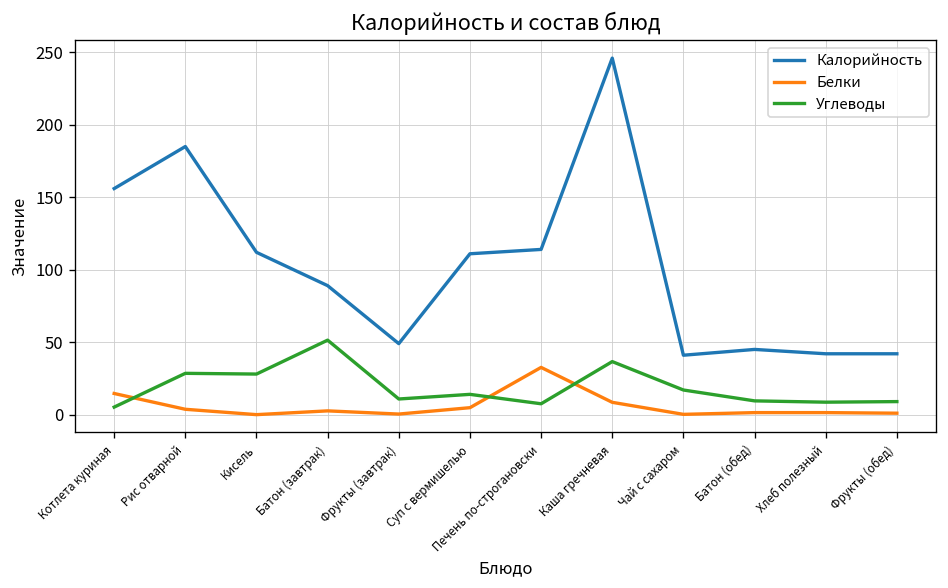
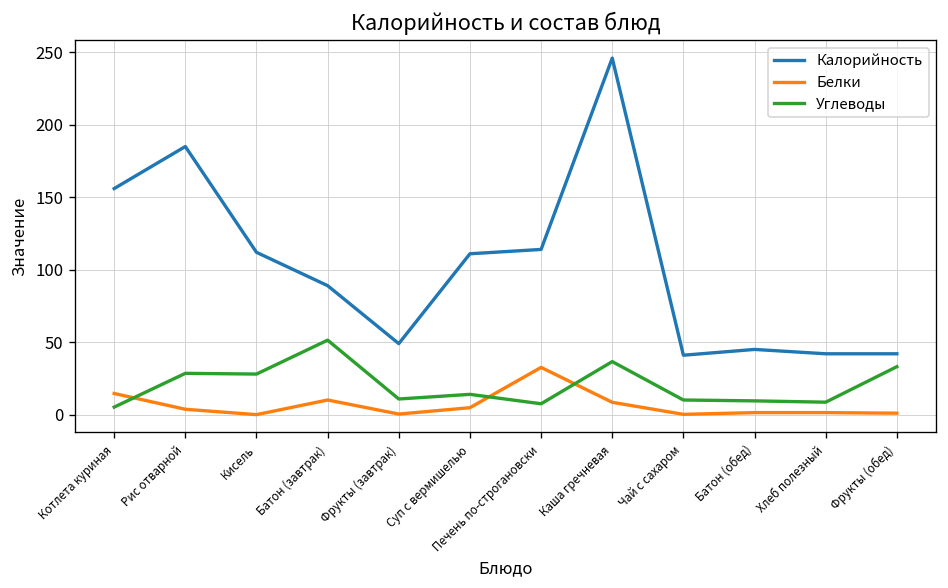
  {
    "Калорийность": {
      "Котлета куриная": 156,
      "Рис отварной": 185,
      "Кисель": 112,
      "Батон (завтрак)": 89,
      "Фрукты (завтрак)": 49,
      "Суп с вермишелью": 111,
      "Печень по-строгановски": 114,
      "Каша гречневая": 246,
      "Чай с сахаром": 41,
      "Батон (обед)": 45,
      "Хлеб полезный": 42,
      "Фрукты (обед)": 42
    },
    "Белки": {
      "Котлета куриная": 15,
      "Рис отварной": 4,
      "Кисель": 0,
-     "Батон (завтрак)": 3,
+     "Батон (завтрак)": 10,
      "Фрукты (завтрак)": 0,
      "Суп с вермишелью": 5,
      "Печень по-строгановски": 33,
      "Каша гречневая": 9,
      "Чай с сахаром": 0,
      "Батон (обед)": 1,
      "Хлеб полезный": 1,
      "Фрукты (обед)": 1
    },
    "Углеводы": {
      "Котлета куриная": 5,
      "Рис отварной": 29,
      "Кисель": 28,
      "Батон (завтрак)": 51,
      "Фрукты (завтрак)": 11,
      "Суп с вермишелью": 14,
      "Печень по-строгановски": 8,
      "Каша гречневая": 37,
-     "Чай с сахаром": 17,
+     "Чай с сахаром": 10,
      "Батон (обед)": 10,
      "Хлеб полезный": 9,
-     "Фрукты (обед)": 9
+     "Фрукты (обед)": 33
    }
  }
